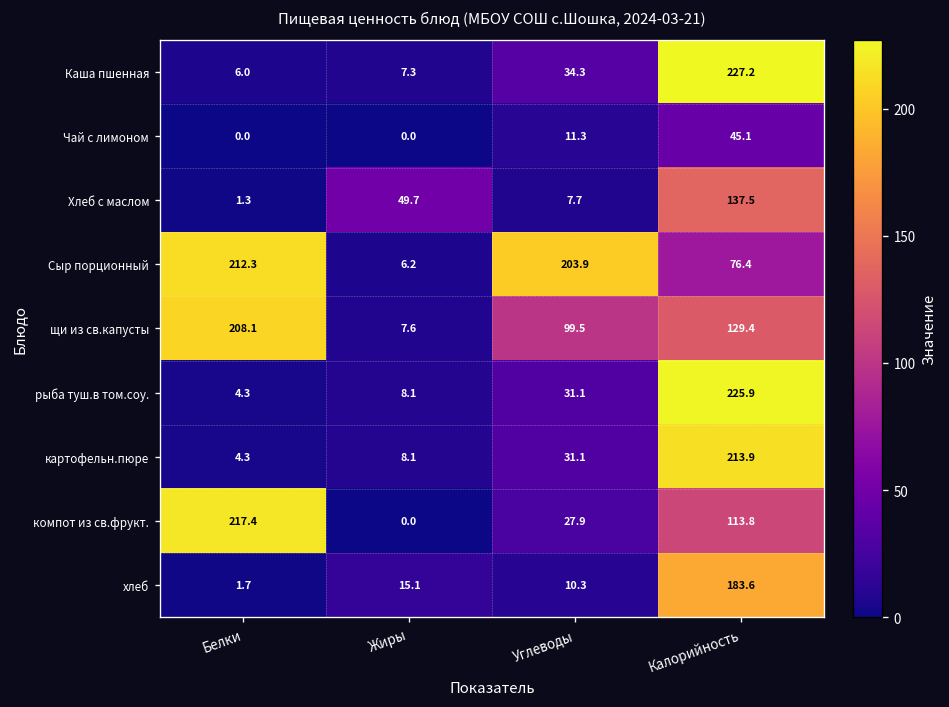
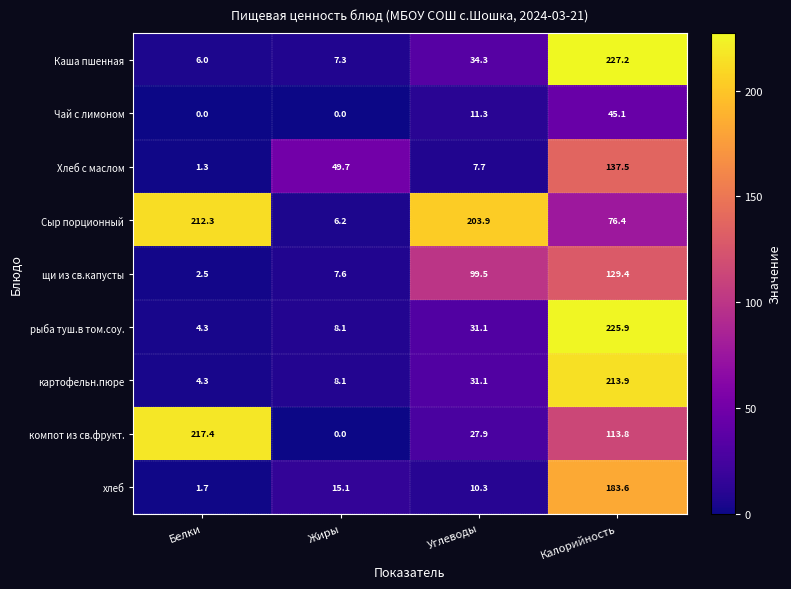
  {
    "Каша пшенная": {
      "Белки": 6.0,
      "Жиры": 7.3,
      "Углеводы": 34.3,
      "Калорийность": 227.2
    },
    "Чай с лимоном": {
      "Белки": 0.0,
      "Жиры": 0.0,
      "Углеводы": 11.3,
      "Калорийность": 45.1
    },
    "Хлеб с маслом": {
      "Белки": 1.3,
      "Жиры": 49.7,
      "Углеводы": 7.7,
      "Калорийность": 137.5
    },
    "Сыр порционный": {
      "Белки": 212.3,
      "Жиры": 6.2,
      "Углеводы": 203.9,
      "Калорийность": 76.4
    },
    "щи из св.капусты": {
-     "Белки": 208.1,
+     "Белки": 2.5,
      "Жиры": 7.6,
      "Углеводы": 99.5,
      "Калорийность": 129.4
    },
    "рыба туш.в том.соу.": {
      "Белки": 4.3,
      "Жиры": 8.1,
      "Углеводы": 31.1,
      "Калорийность": 225.9
    },
    "картофельн.пюре": {
      "Белки": 4.3,
      "Жиры": 8.1,
      "Углеводы": 31.1,
      "Калорийность": 213.9
    },
    "компот из св.фрукт.": {
      "Белки": 217.4,
      "Жиры": 0.0,
      "Углеводы": 27.9,
      "Калорийность": 113.8
    },
    "хлеб": {
      "Белки": 1.7,
      "Жиры": 15.1,
      "Углеводы": 10.3,
      "Калорийность": 183.6
    }
  }
